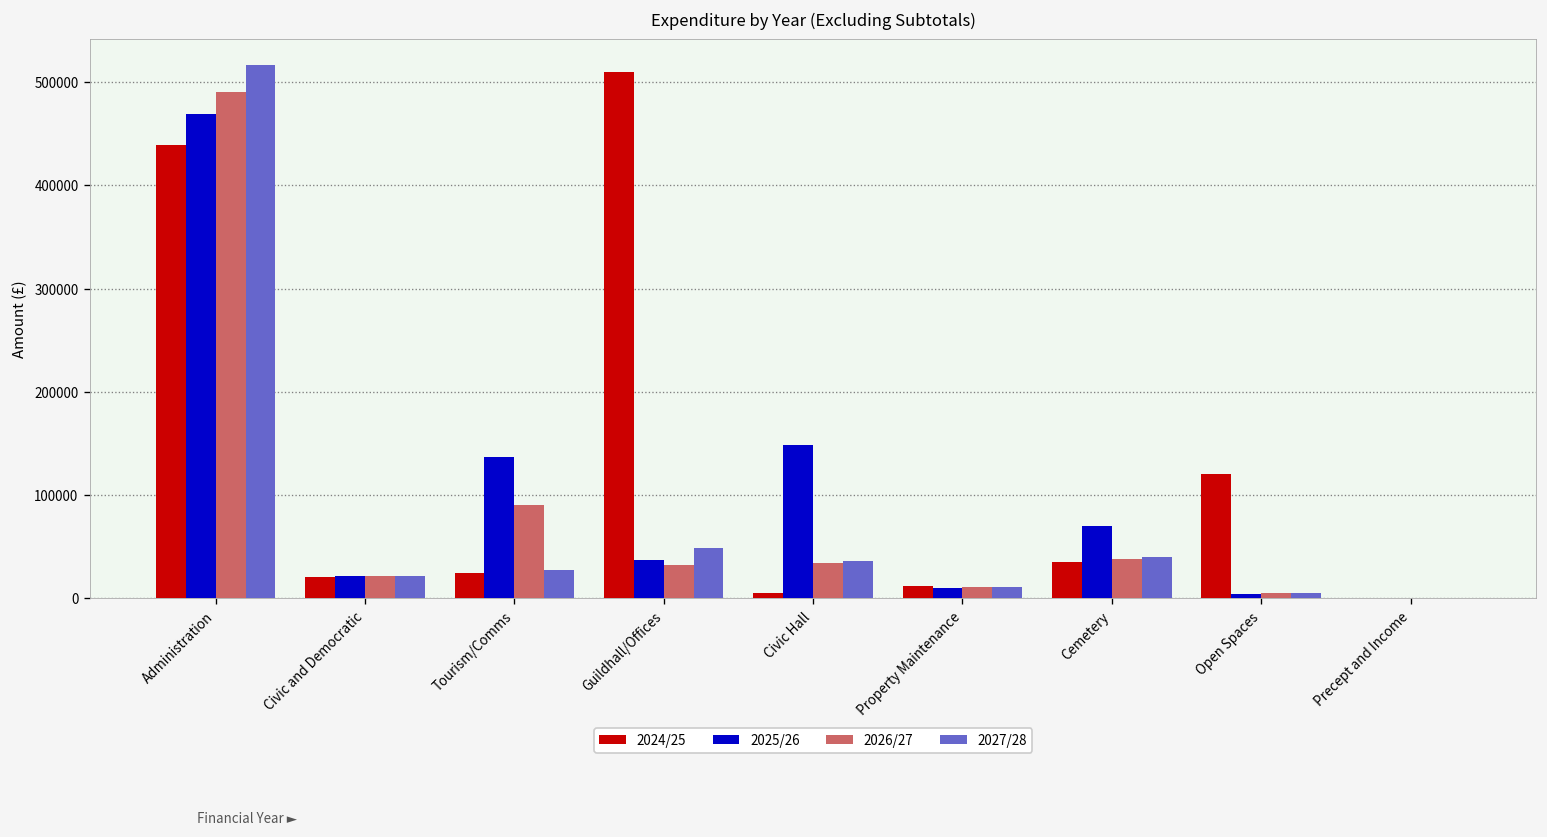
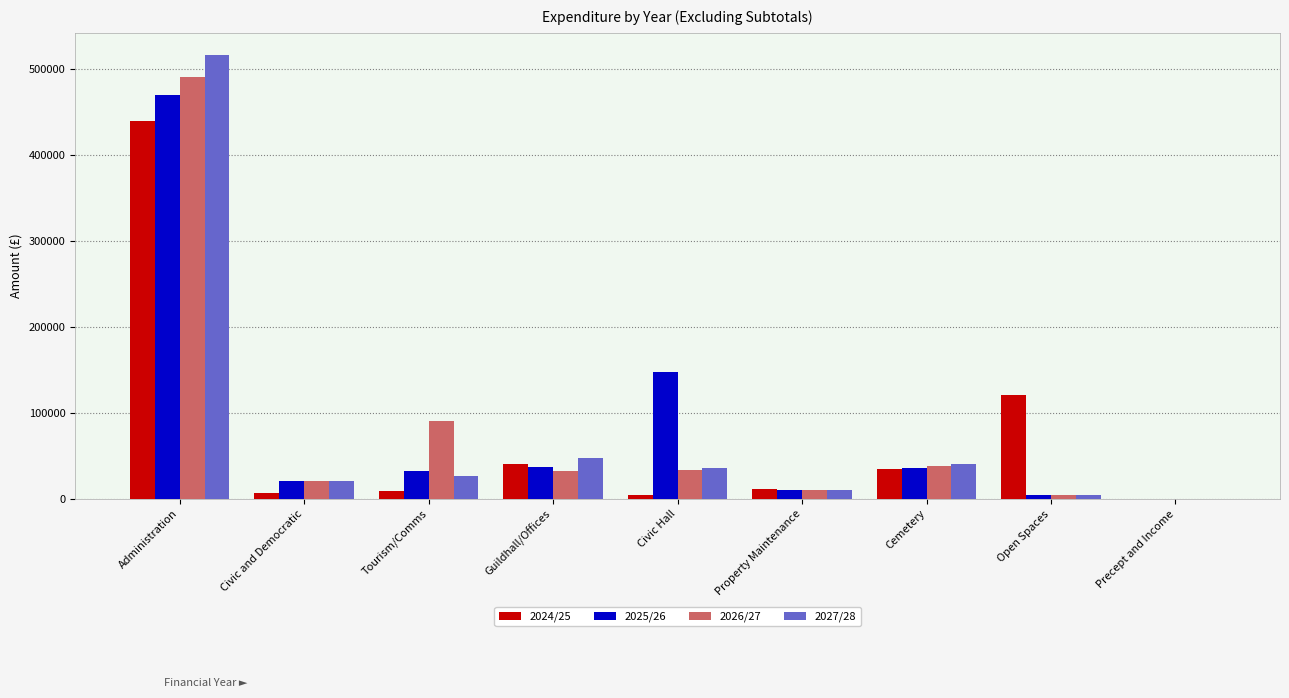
  {
    "2024/25": {
      "Administration": 440000,
-     "Civic and Democratic": 20000,
-     "Tourism/Comms": 20000,
-     "Guildhall/Offices": 510000,
+     "Civic and Democratic": 10000,
+     "Tourism/Comms": 10000,
+     "Guildhall/Offices": 40000,
      "Civic Hall": 10000,
      "Property Maintenance": 10000,
      "Cemetery": 30000,
      "Open Spaces": 120000
    },
    "2025/26": {
      "Administration": 470000,
      "Civic and Democratic": 20000,
-     "Tourism/Comms": 140000,
+     "Tourism/Comms": 30000,
      "Guildhall/Offices": 40000,
      "Civic Hall": 150000,
      "Property Maintenance": 10000,
-     "Cemetery": 70000,
+     "Cemetery": 40000,
      "Open Spaces": 0
    },
    "2026/27": {
      "Administration": 490000,
      "Civic and Democratic": 20000,
      "Tourism/Comms": 90000,
      "Guildhall/Offices": 30000,
      "Civic Hall": 30000,
      "Property Maintenance": 10000,
      "Cemetery": 40000,
      "Open Spaces": 0
    },
    "2027/28": {
      "Administration": 520000,
      "Civic and Democratic": 20000,
      "Tourism/Comms": 30000,
      "Guildhall/Offices": 50000,
      "Civic Hall": 40000,
      "Property Maintenance": 10000,
      "Cemetery": 40000,
      "Open Spaces": 0
    }
  }
